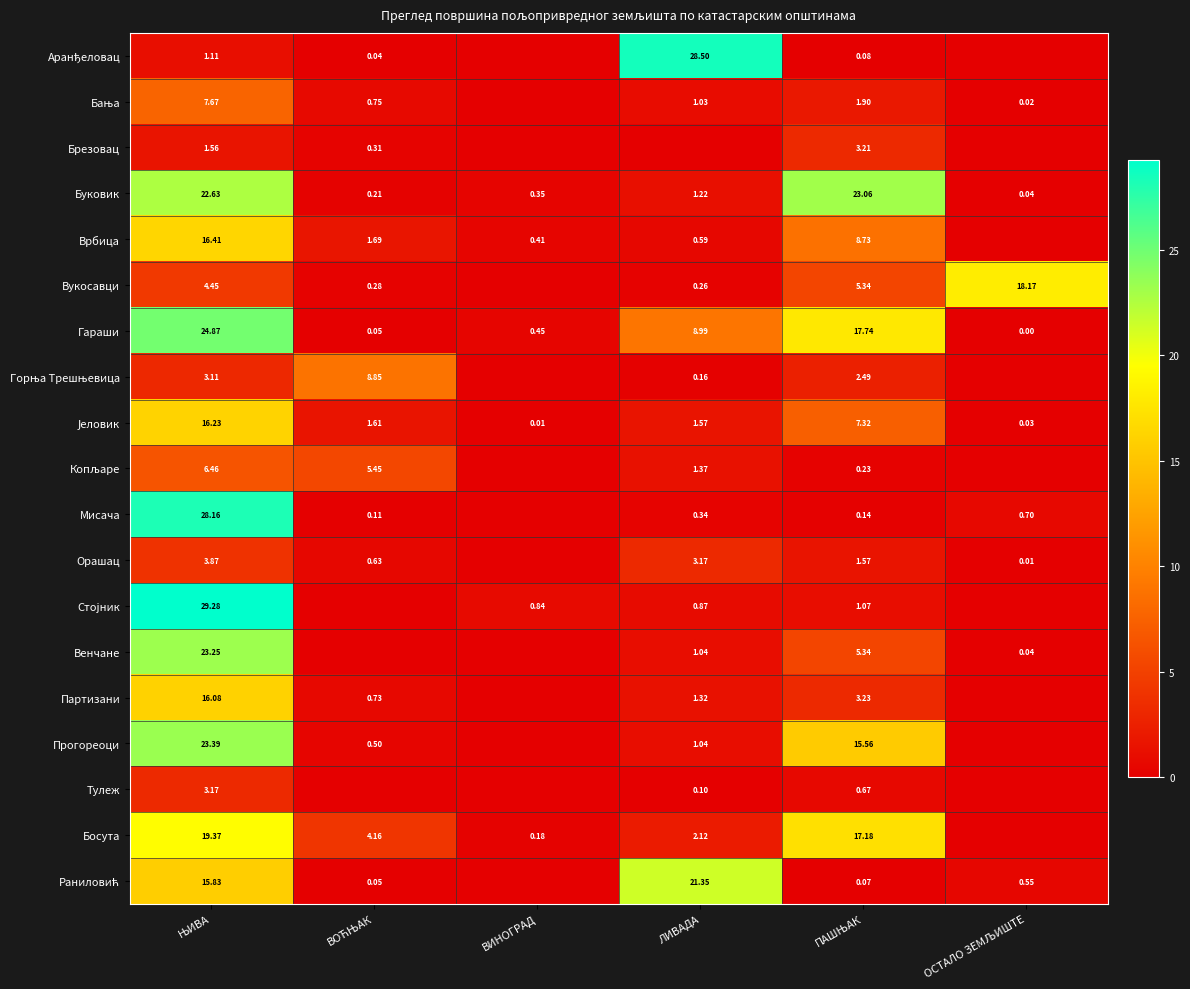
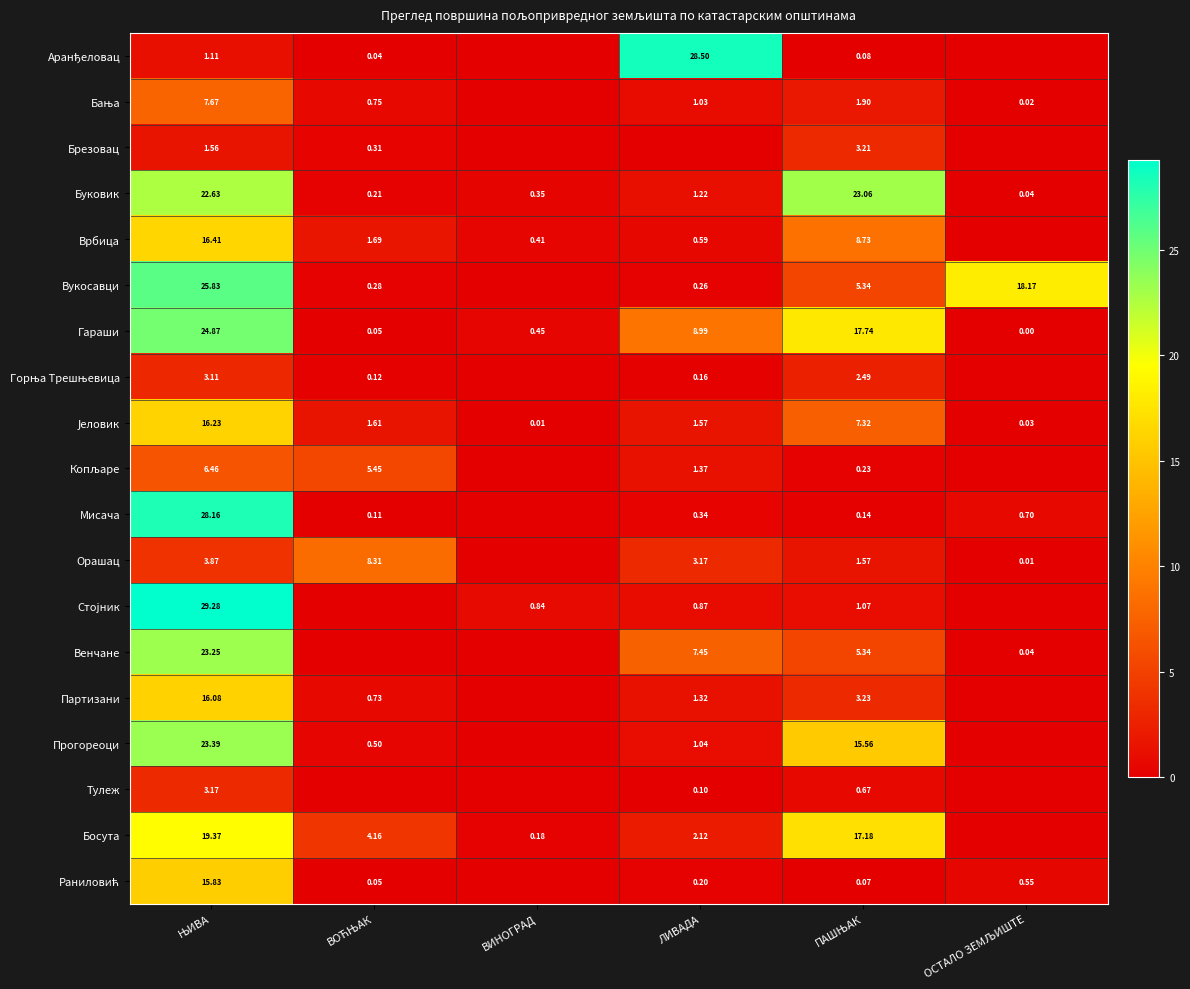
  {
    "Аранђеловац": {
      "ЊИВА": 1.11,
      "ВОЋЊАК": 0.04,
      "ЛИВАДА": 28.50,
      "ПАШЊАК": 0.08
    },
    "Бања": {
      "ЊИВА": 7.67,
      "ВОЋЊАК": 0.75,
      "ЛИВАДА": 1.03,
      "ПАШЊАК": 1.90,
      "ОСТАЛО ЗЕМЉИШТЕ": 0.02
    },
    "Брезовац": {
      "ЊИВА": 1.56,
      "ВОЋЊАК": 0.31,
      "ПАШЊАК": 3.21
    },
    "Буковик": {
      "ЊИВА": 22.63,
      "ВОЋЊАК": 0.21,
      "ВИНОГРАД": 0.35,
      "ЛИВАДА": 1.22,
      "ПАШЊАК": 23.06,
      "ОСТАЛО ЗЕМЉИШТЕ": 0.04
    },
    "Врбица": {
      "ЊИВА": 16.41,
      "ВОЋЊАК": 1.69,
      "ВИНОГРАД": 0.41,
      "ЛИВАДА": 0.59,
      "ПАШЊАК": 8.73
    },
    "Вукосавци": {
-     "ЊИВА": 4.45,
+     "ЊИВА": 25.83,
      "ВОЋЊАК": 0.28,
      "ЛИВАДА": 0.26,
      "ПАШЊАК": 5.34,
      "ОСТАЛО ЗЕМЉИШТЕ": 18.17
    },
    "Гараши": {
      "ЊИВА": 24.87,
      "ВОЋЊАК": 0.05,
      "ВИНОГРАД": 0.45,
      "ЛИВАДА": 8.99,
      "ПАШЊАК": 17.74,
      "ОСТАЛО ЗЕМЉИШТЕ": 0.00
    },
    "Горња Трешњевица": {
      "ЊИВА": 3.11,
-     "ВОЋЊАК": 8.85,
+     "ВОЋЊАК": 0.12,
      "ЛИВАДА": 0.16,
      "ПАШЊАК": 2.49
    },
    "Јеловик": {
      "ЊИВА": 16.23,
      "ВОЋЊАК": 1.61,
      "ВИНОГРАД": 0.01,
      "ЛИВАДА": 1.57,
      "ПАШЊАК": 7.32,
      "ОСТАЛО ЗЕМЉИШТЕ": 0.03
    },
    "Копљаре": {
      "ЊИВА": 6.46,
      "ВОЋЊАК": 5.45,
      "ЛИВАДА": 1.37,
      "ПАШЊАК": 0.23
    },
    "Мисача": {
      "ЊИВА": 28.16,
      "ВОЋЊАК": 0.11,
      "ЛИВАДА": 0.34,
      "ПАШЊАК": 0.14,
      "ОСТАЛО ЗЕМЉИШТЕ": 0.70
    },
    "Орашац": {
      "ЊИВА": 3.87,
-     "ВОЋЊАК": 0.63,
+     "ВОЋЊАК": 8.31,
      "ЛИВАДА": 3.17,
      "ПАШЊАК": 1.57,
      "ОСТАЛО ЗЕМЉИШТЕ": 0.01
    },
    "Стојник": {
      "ЊИВА": 29.28,
      "ВИНОГРАД": 0.84,
      "ЛИВАДА": 0.87,
      "ПАШЊАК": 1.07
    },
    "Венчане": {
      "ЊИВА": 23.25,
-     "ЛИВАДА": 1.04,
+     "ЛИВАДА": 7.45,
      "ПАШЊАК": 5.34,
      "ОСТАЛО ЗЕМЉИШТЕ": 0.04
    },
    "Партизани": {
      "ЊИВА": 16.08,
      "ВОЋЊАК": 0.73,
      "ЛИВАДА": 1.32,
      "ПАШЊАК": 3.23
    },
    "Прогореоци": {
      "ЊИВА": 23.39,
      "ВОЋЊАК": 0.50,
      "ЛИВАДА": 1.04,
      "ПАШЊАК": 15.56
    },
    "Тулеж": {
      "ЊИВА": 3.17,
      "ЛИВАДА": 0.10,
      "ПАШЊАК": 0.67
    },
    "Босута": {
      "ЊИВА": 19.37,
      "ВОЋЊАК": 4.16,
      "ВИНОГРАД": 0.18,
      "ЛИВАДА": 2.12,
      "ПАШЊАК": 17.18
    },
    "Раниловић": {
      "ЊИВА": 15.83,
      "ВОЋЊАК": 0.05,
-     "ЛИВАДА": 21.35,
+     "ЛИВАДА": 0.20,
      "ПАШЊАК": 0.07,
      "ОСТАЛО ЗЕМЉИШТЕ": 0.55
    }
  }
